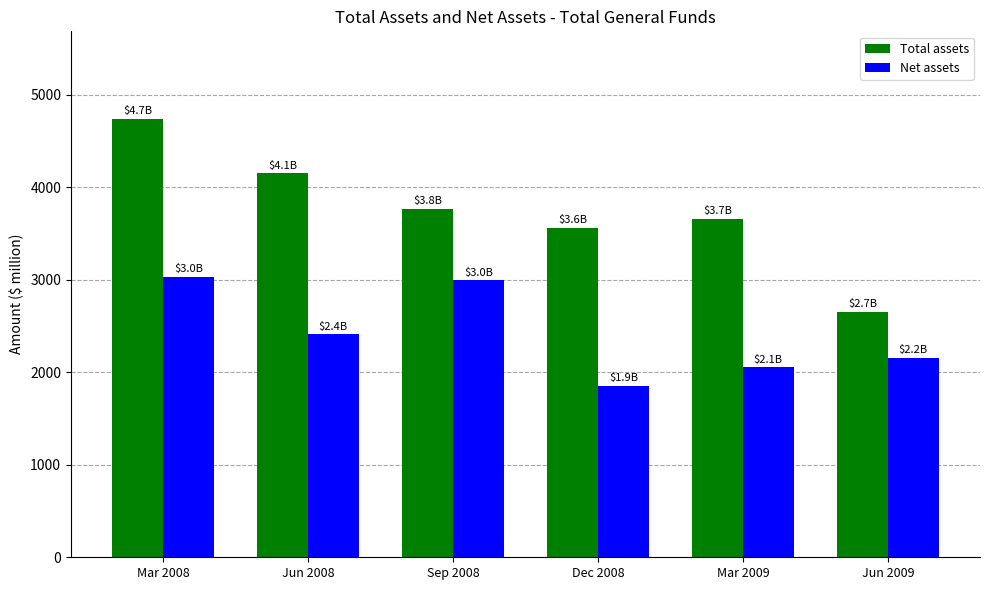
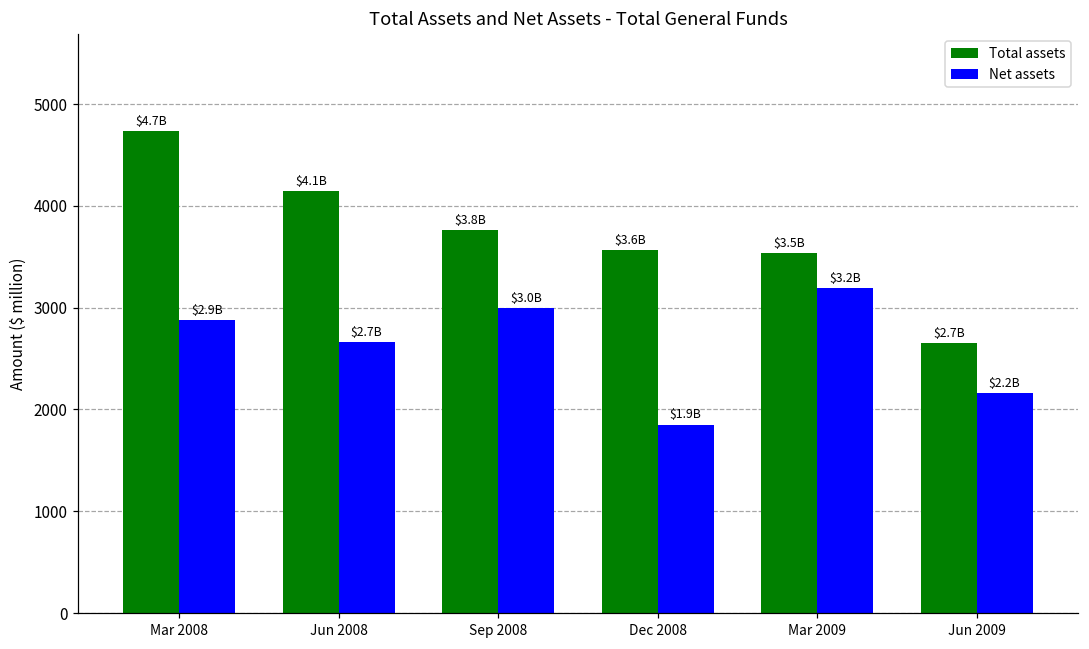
  {
    "Total assets": {
      "Mar 2008": "$4.7B",
      "Jun 2008": "$4.1B",
      "Sep 2008": "$3.8B",
      "Dec 2008": "$3.6B",
-     "Mar 2009": "$3.7B",
+     "Mar 2009": "$3.5B",
      "Jun 2009": "$2.7B"
    },
    "Net assets": {
-     "Mar 2008": "$3.0B",
-     "Jun 2008": "$2.4B",
+     "Mar 2008": "$2.9B",
+     "Jun 2008": "$2.7B",
      "Sep 2008": "$3.0B",
      "Dec 2008": "$1.9B",
-     "Mar 2009": "$2.1B",
+     "Mar 2009": "$3.2B",
      "Jun 2009": "$2.2B"
    }
  }
